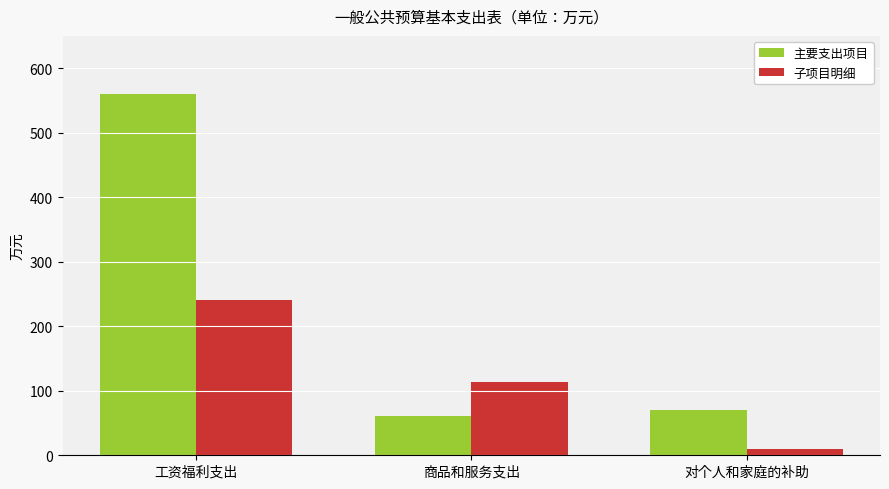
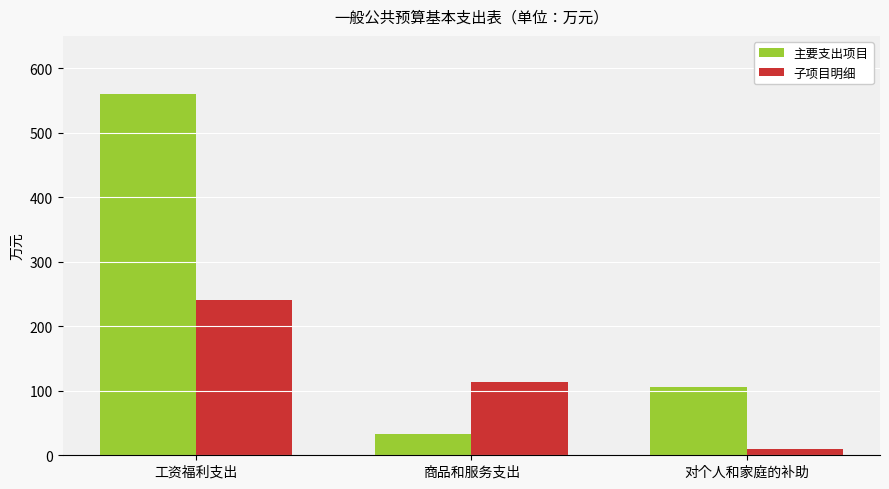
  {
    "主要支出项目": {
      "工资福利支出": 560,
-     "商品和服务支出": 60,
-     "对个人和家庭的补助": 70
+     "商品和服务支出": 30,
+     "对个人和家庭的补助": 110
    },
    "子项目明细": {
      "工资福利支出": 240,
      "商品和服务支出": 110,
      "对个人和家庭的补助": 10
    }
  }
